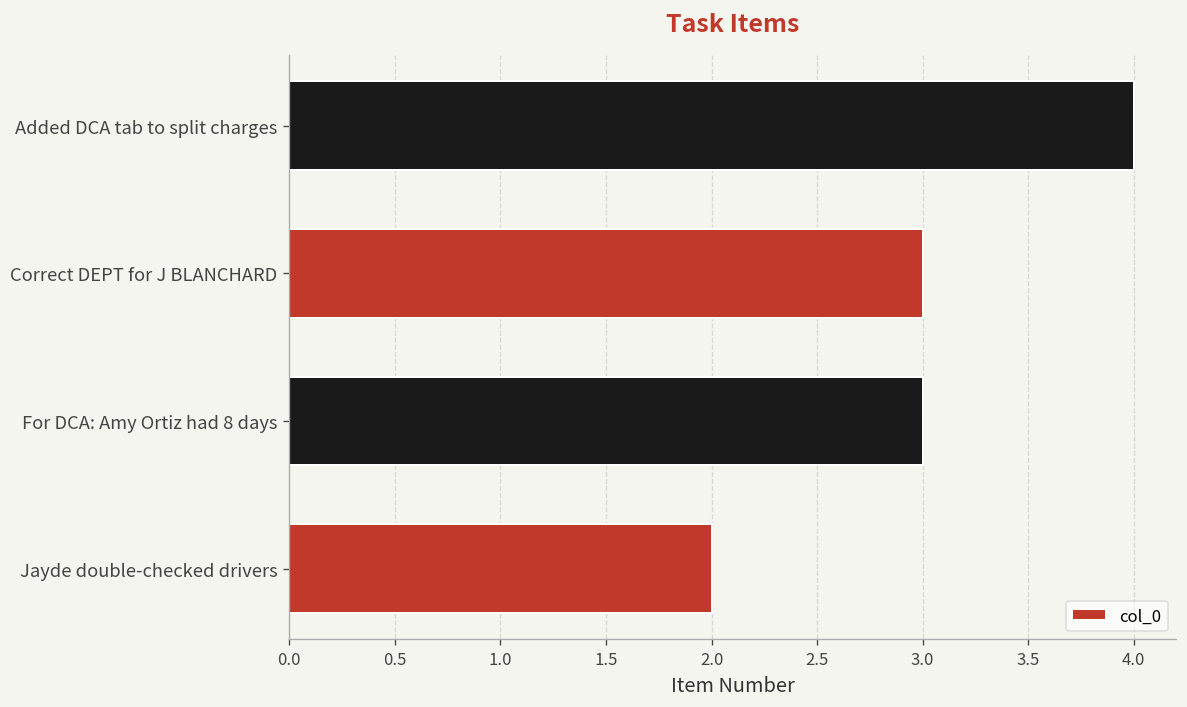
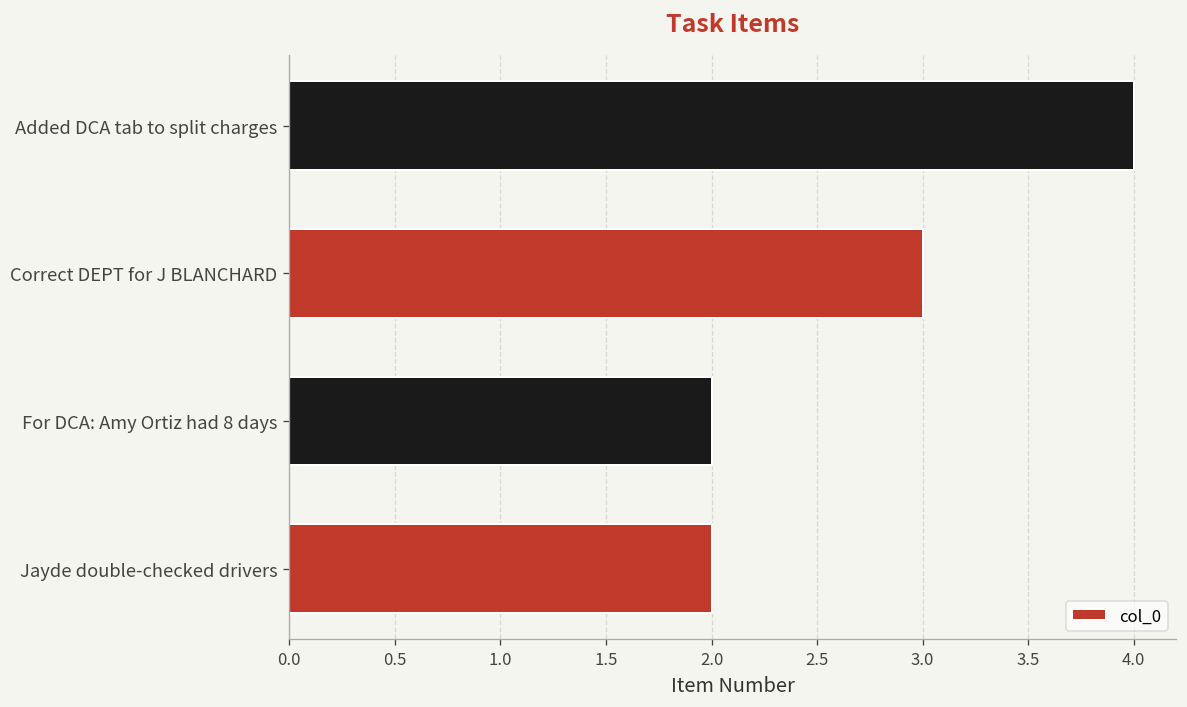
  {
    "Added DCA tab to split charges": 4,
    "Correct DEPT for J BLANCHARD": 3,
-   "For DCA: Amy Ortiz had 8 days": 3,
+   "For DCA: Amy Ortiz had 8 days": 2,
    "Jayde double-checked drivers": 2
  }
